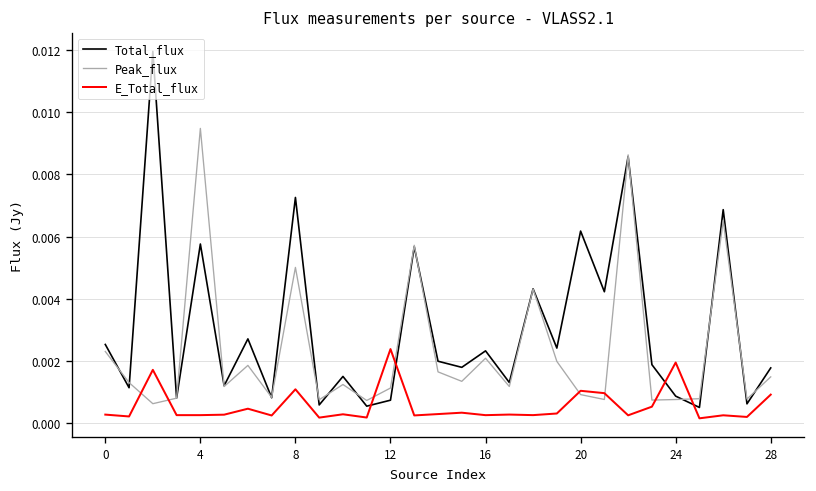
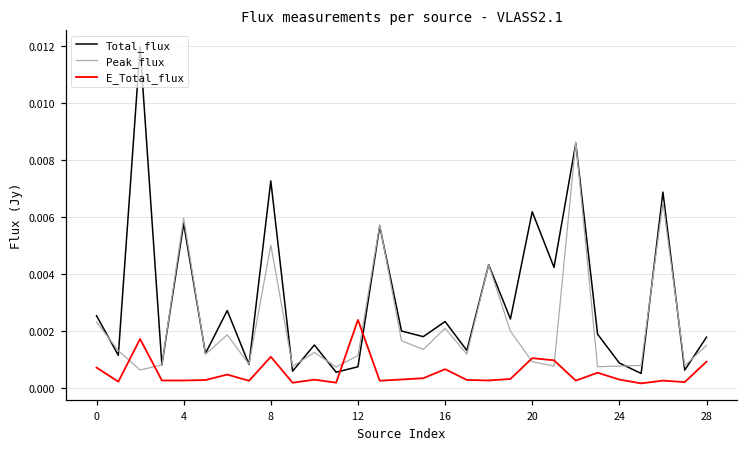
  {
    "Total_flux": {
      "0": 0.0025,
      "4": 0.0058,
      "8": 0.0073,
      "12": 0.0007,
      "16": 0.0023,
      "20": 0.0062,
      "24": 0.0009,
      "28": 0.0018
    },
    "Peak_flux": {
      "0": 0.0023,
-     "4": 0.0095,
+     "4": 0.0060,
      "8": 0.0050,
      "12": 0.0011,
      "16": 0.0021,
      "20": 0.0009,
      "24": 0.0008,
      "28": 0.0015
    },
    "E_Total_flux": {
-     "0": 0.0003,
+     "0": 0.0007,
      "4": 0.0003,
      "8": 0.0011,
      "12": 0.0024,
-     "16": 0.0003,
+     "16": 0.0007,
      "20": 0.0010,
-     "24": 0.0020,
+     "24": 0.0003,
      "28": 0.0009
    }
  }
